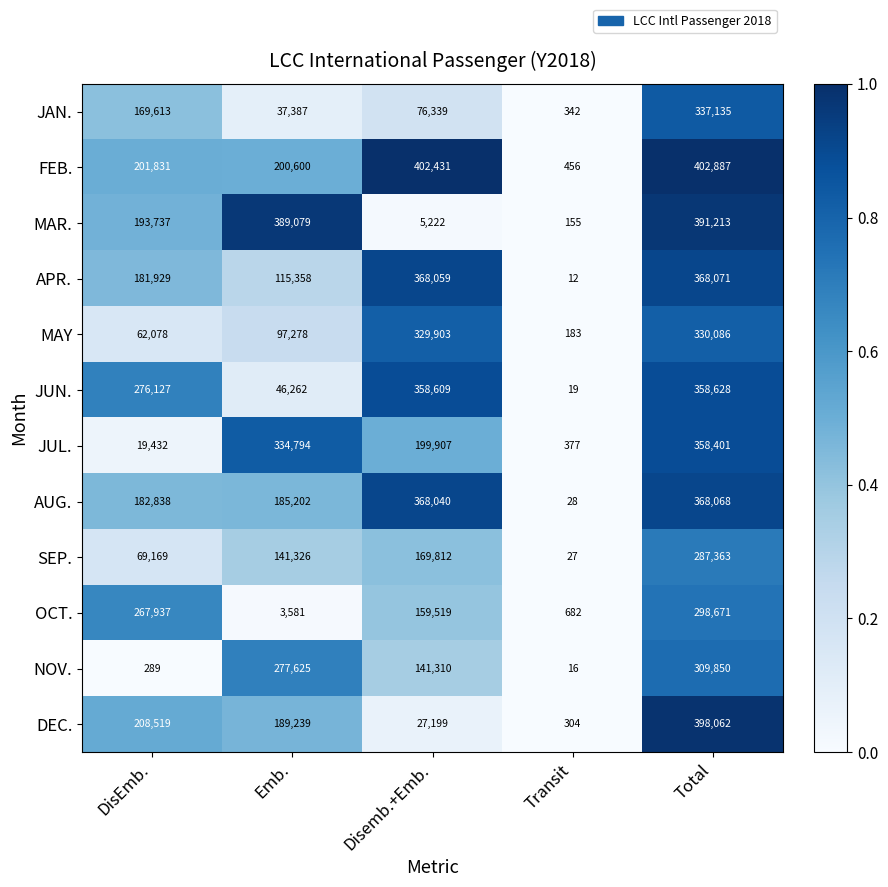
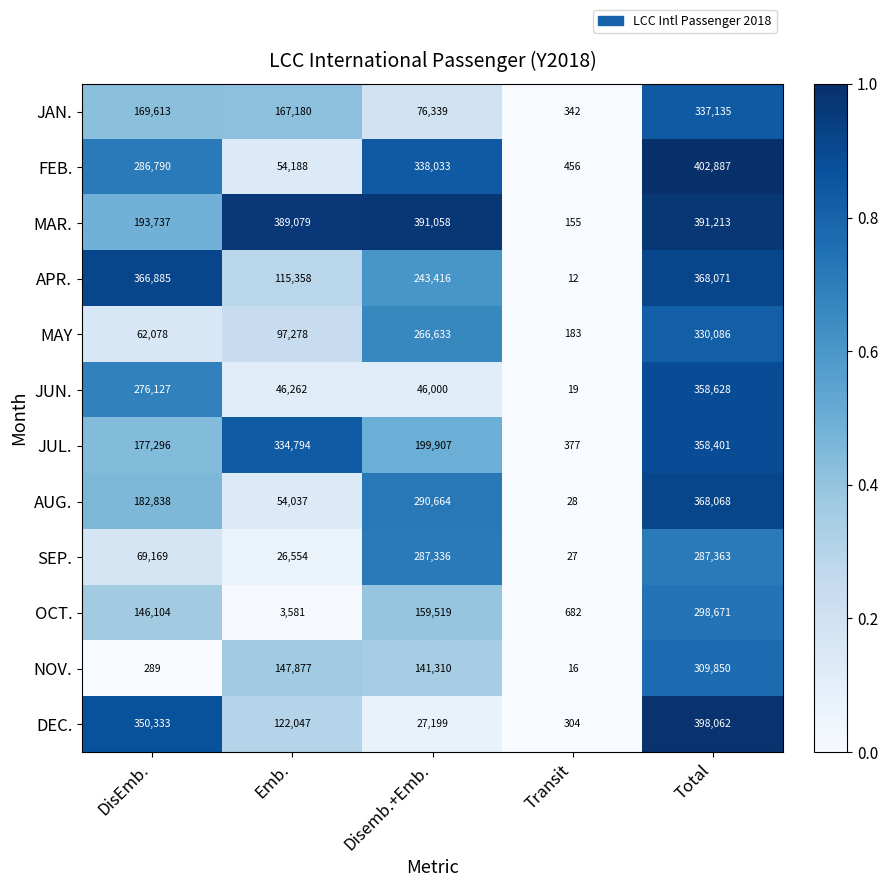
  {
    "JAN.": {
      "DisEmb.": "169,613",
-     "Emb.": "37,387",
+     "Emb.": "167,180",
      "Disemb.+Emb.": "76,339",
      "Transit": "342",
      "Total": "337,135"
    },
    "FEB.": {
-     "DisEmb.": "201,831",
-     "Emb.": "200,600",
-     "Disemb.+Emb.": "402,431",
+     "DisEmb.": "286,790",
+     "Emb.": "54,188",
+     "Disemb.+Emb.": "338,033",
      "Transit": "456",
      "Total": "402,887"
    },
    "MAR.": {
      "DisEmb.": "193,737",
      "Emb.": "389,079",
-     "Disemb.+Emb.": "5,222",
+     "Disemb.+Emb.": "391,058",
      "Transit": "155",
      "Total": "391,213"
    },
    "APR.": {
-     "DisEmb.": "181,929",
+     "DisEmb.": "366,885",
      "Emb.": "115,358",
-     "Disemb.+Emb.": "368,059",
+     "Disemb.+Emb.": "243,416",
      "Transit": "12",
      "Total": "368,071"
    },
    "MAY": {
      "DisEmb.": "62,078",
      "Emb.": "97,278",
-     "Disemb.+Emb.": "329,903",
+     "Disemb.+Emb.": "266,633",
      "Transit": "183",
      "Total": "330,086"
    },
    "JUN.": {
      "DisEmb.": "276,127",
      "Emb.": "46,262",
-     "Disemb.+Emb.": "358,609",
+     "Disemb.+Emb.": "46,000",
      "Transit": "19",
      "Total": "358,628"
    },
    "JUL.": {
-     "DisEmb.": "19,432",
+     "DisEmb.": "177,296",
      "Emb.": "334,794",
      "Disemb.+Emb.": "199,907",
      "Transit": "377",
      "Total": "358,401"
    },
    "AUG.": {
      "DisEmb.": "182,838",
-     "Emb.": "185,202",
-     "Disemb.+Emb.": "368,040",
+     "Emb.": "54,037",
+     "Disemb.+Emb.": "290,664",
      "Transit": "28",
      "Total": "368,068"
    },
    "SEP.": {
      "DisEmb.": "69,169",
-     "Emb.": "141,326",
-     "Disemb.+Emb.": "169,812",
+     "Emb.": "26,554",
+     "Disemb.+Emb.": "287,336",
      "Transit": "27",
      "Total": "287,363"
    },
    "OCT.": {
-     "DisEmb.": "267,937",
+     "DisEmb.": "146,104",
      "Emb.": "3,581",
      "Disemb.+Emb.": "159,519",
      "Transit": "682",
      "Total": "298,671"
    },
    "NOV.": {
      "DisEmb.": "289",
-     "Emb.": "277,625",
+     "Emb.": "147,877",
      "Disemb.+Emb.": "141,310",
      "Transit": "16",
      "Total": "309,850"
    },
    "DEC.": {
-     "DisEmb.": "208,519",
-     "Emb.": "189,239",
+     "DisEmb.": "350,333",
+     "Emb.": "122,047",
      "Disemb.+Emb.": "27,199",
      "Transit": "304",
      "Total": "398,062"
    }
  }
